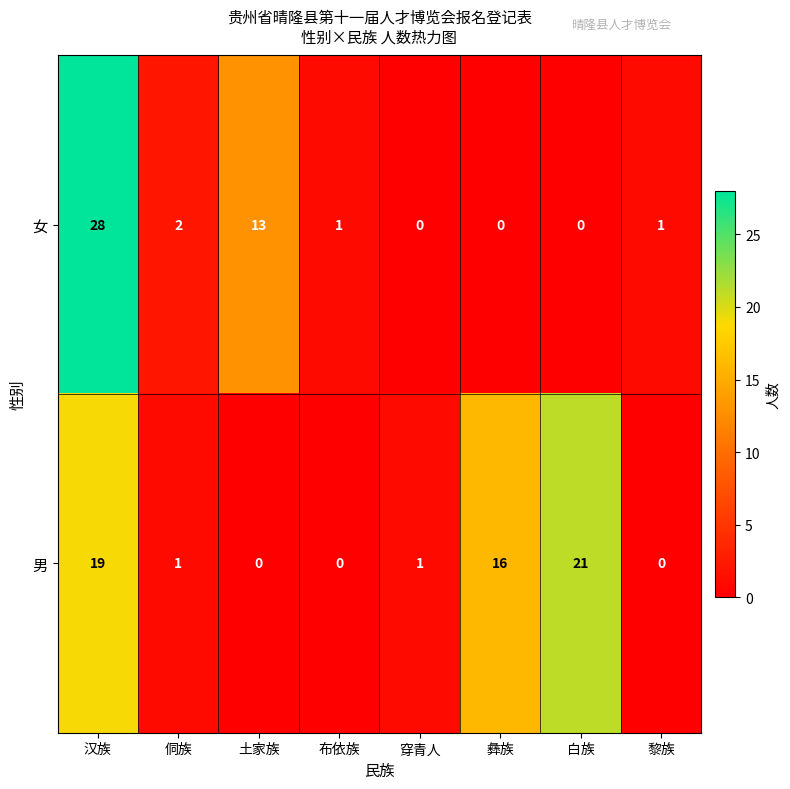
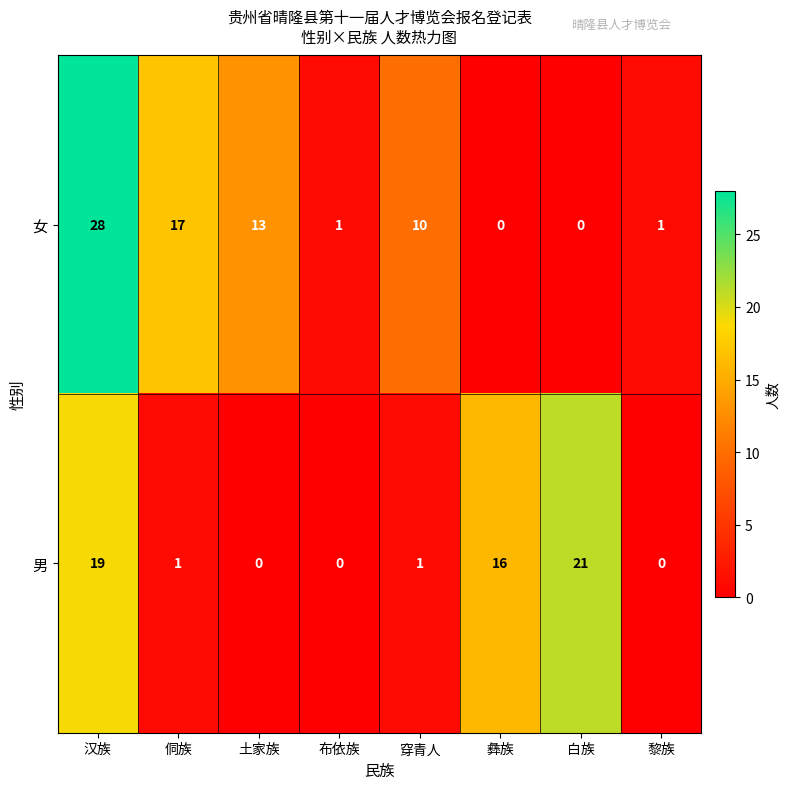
  {
    "女": {
      "汉族": 28,
-     "侗族": 2,
+     "侗族": 17,
      "土家族": 13,
      "布依族": 1,
-     "穿青人": 0,
+     "穿青人": 10,
      "彝族": 0,
      "白族": 0,
      "黎族": 1
    },
    "男": {
      "汉族": 19,
      "侗族": 1,
      "土家族": 0,
      "布依族": 0,
      "穿青人": 1,
      "彝族": 16,
      "白族": 21,
      "黎族": 0
    }
  }
